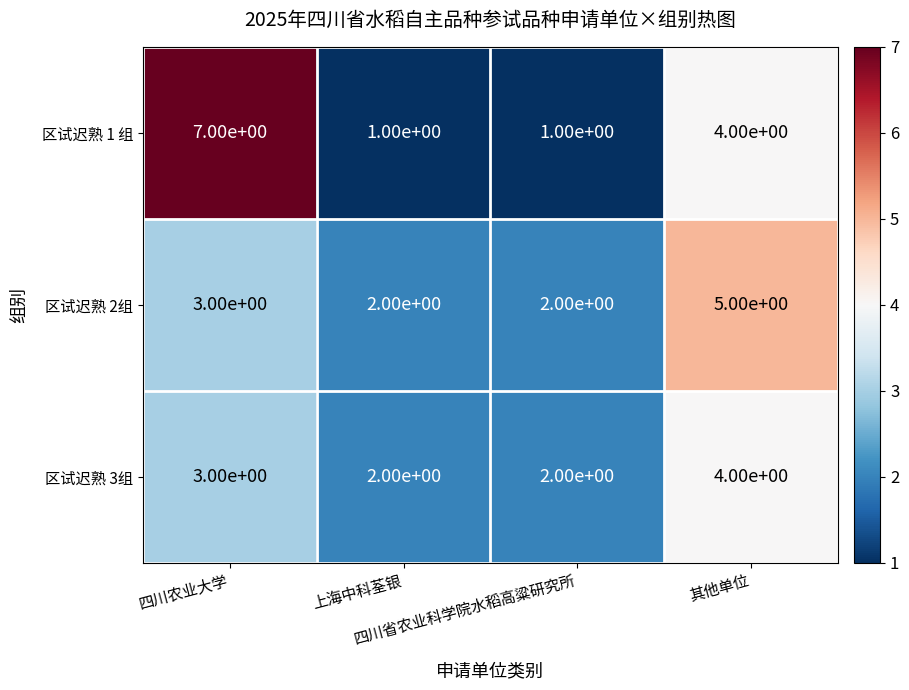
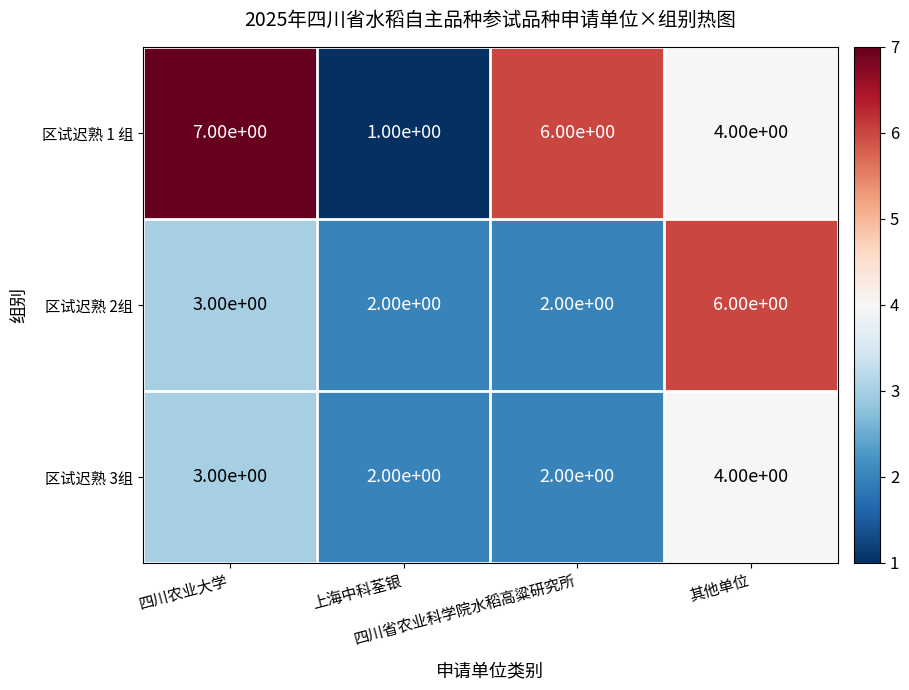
  {
    "区试迟熟 1 组": {
      "四川农业大学": "7.00e+00",
      "上海中科荃银": "1.00e+00",
-     "四川省农业科学院水稻高粱研究所": "1.00e+00",
+     "四川省农业科学院水稻高粱研究所": "6.00e+00",
      "其他单位": "4.00e+00"
    },
    "区试迟熟 2组": {
      "四川农业大学": "3.00e+00",
      "上海中科荃银": "2.00e+00",
      "四川省农业科学院水稻高粱研究所": "2.00e+00",
-     "其他单位": "5.00e+00"
+     "其他单位": "6.00e+00"
    },
    "区试迟熟 3组": {
      "四川农业大学": "3.00e+00",
      "上海中科荃银": "2.00e+00",
      "四川省农业科学院水稻高粱研究所": "2.00e+00",
      "其他单位": "4.00e+00"
    }
  }
